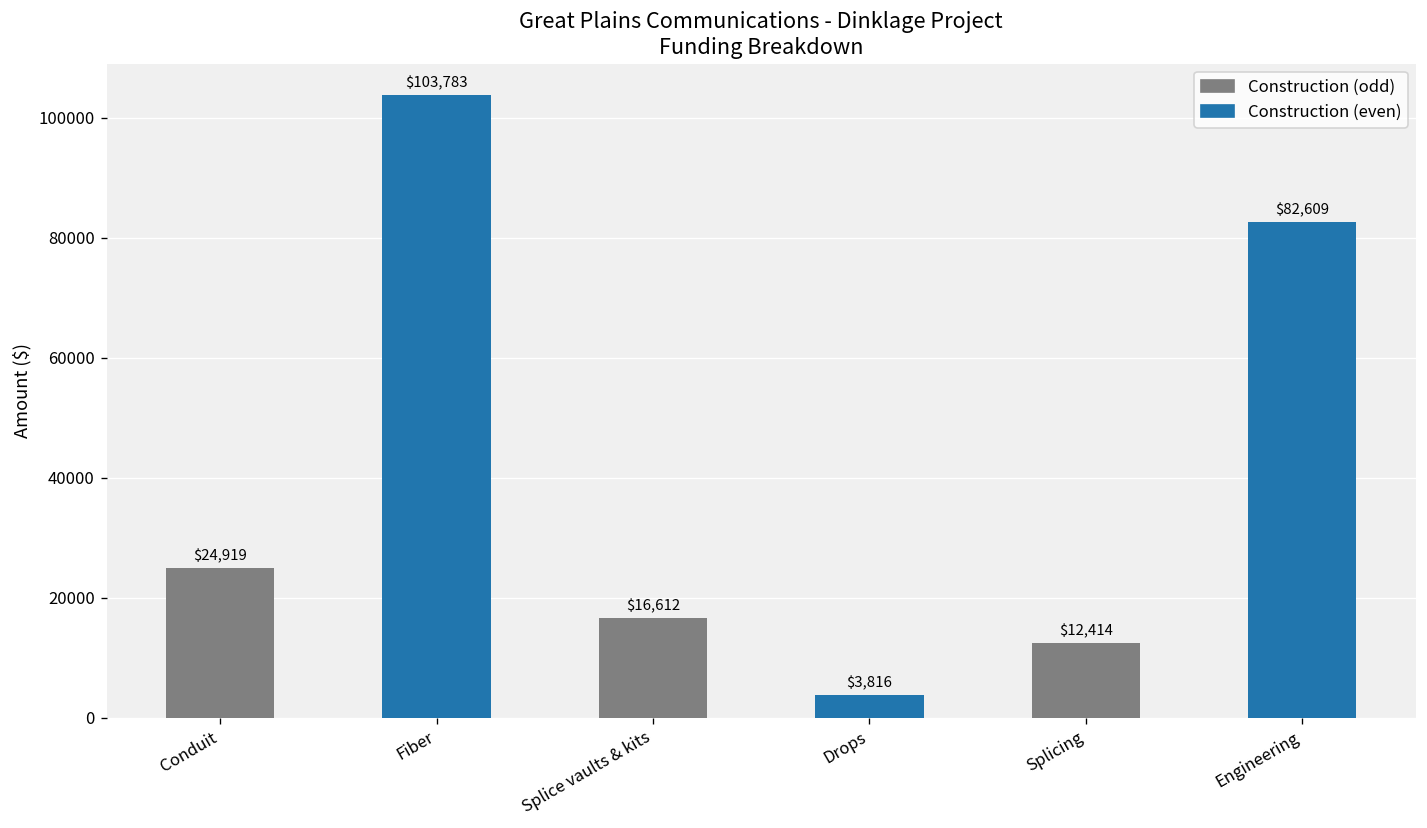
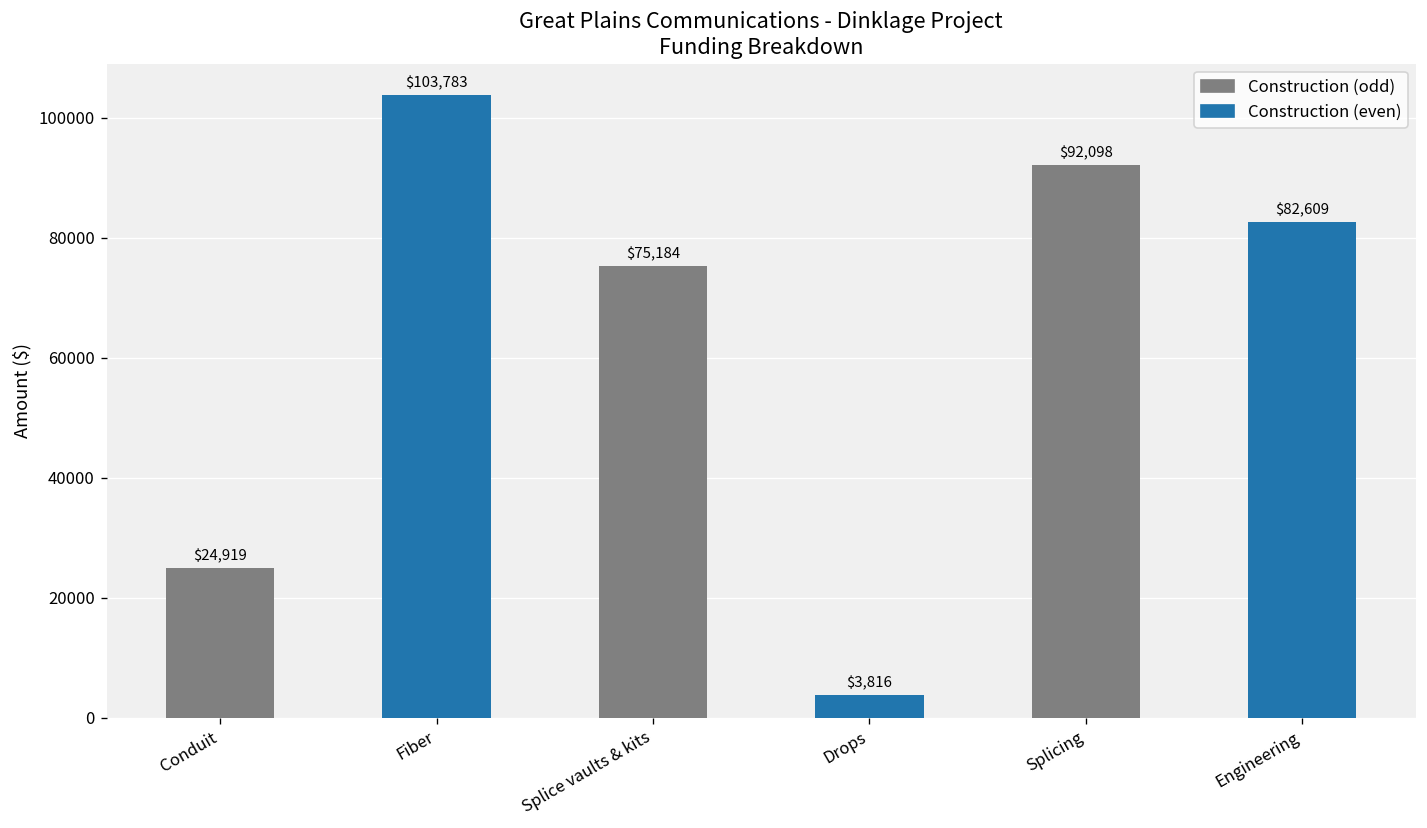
  {
    "Conduit": "$24,919",
    "Fiber": "$103,783",
-   "Splice vaults & kits": "$16,612",
+   "Splice vaults & kits": "$75,184",
    "Drops": "$3,816",
-   "Splicing": "$12,414",
+   "Splicing": "$92,098",
    "Engineering": "$82,609"
  }
